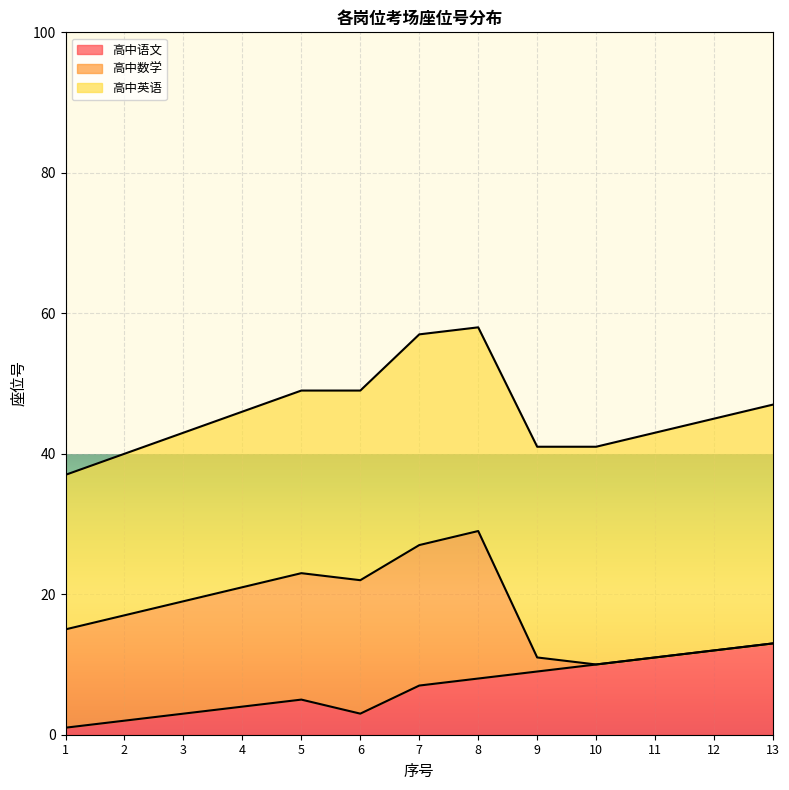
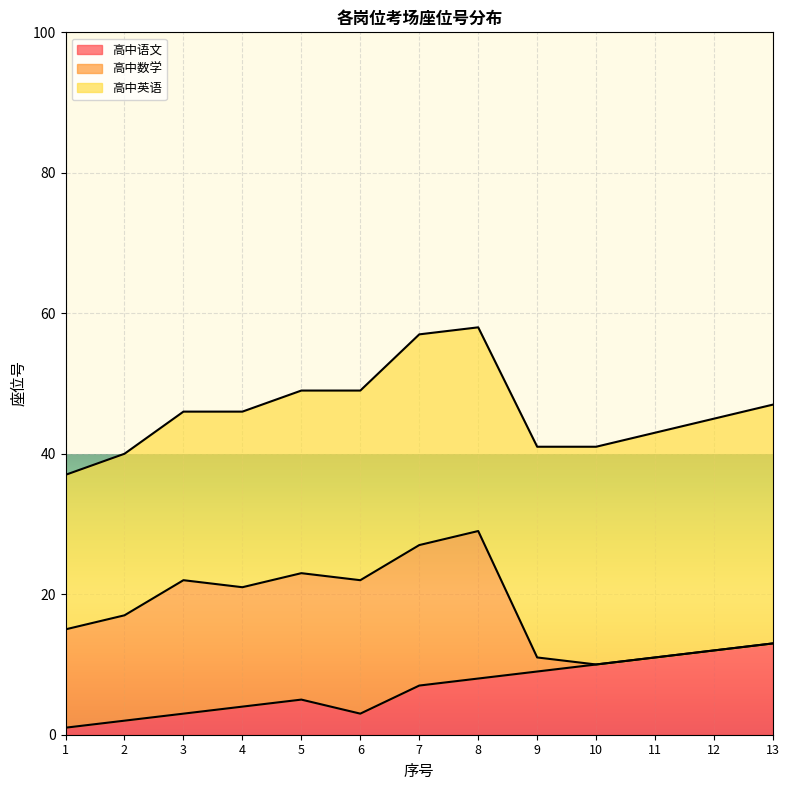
  {
    "高中语文": {
      "1": 1,
      "2": 2,
      "3": 3,
      "4": 4,
      "5": 5,
      "6": 3,
      "7": 7,
      "8": 8,
      "9": 9
    },
    "高中数学": {
      "1": 15,
      "2": 17,
-     "3": 16,
+     "3": 19,
      "4": 21,
      "5": 23,
      "6": 22,
      "7": 27,
      "8": 29,
      "9": 11
    },
    "高中英语": {
      "1": 22,
      "2": 23,
      "3": 24,
      "4": 25,
      "5": 26,
      "6": 27,
      "7": 30,
      "8": 29,
      "9": 30,
      "10": 31,
      "11": 32,
      "12": 33,
      "13": 34
    }
  }
